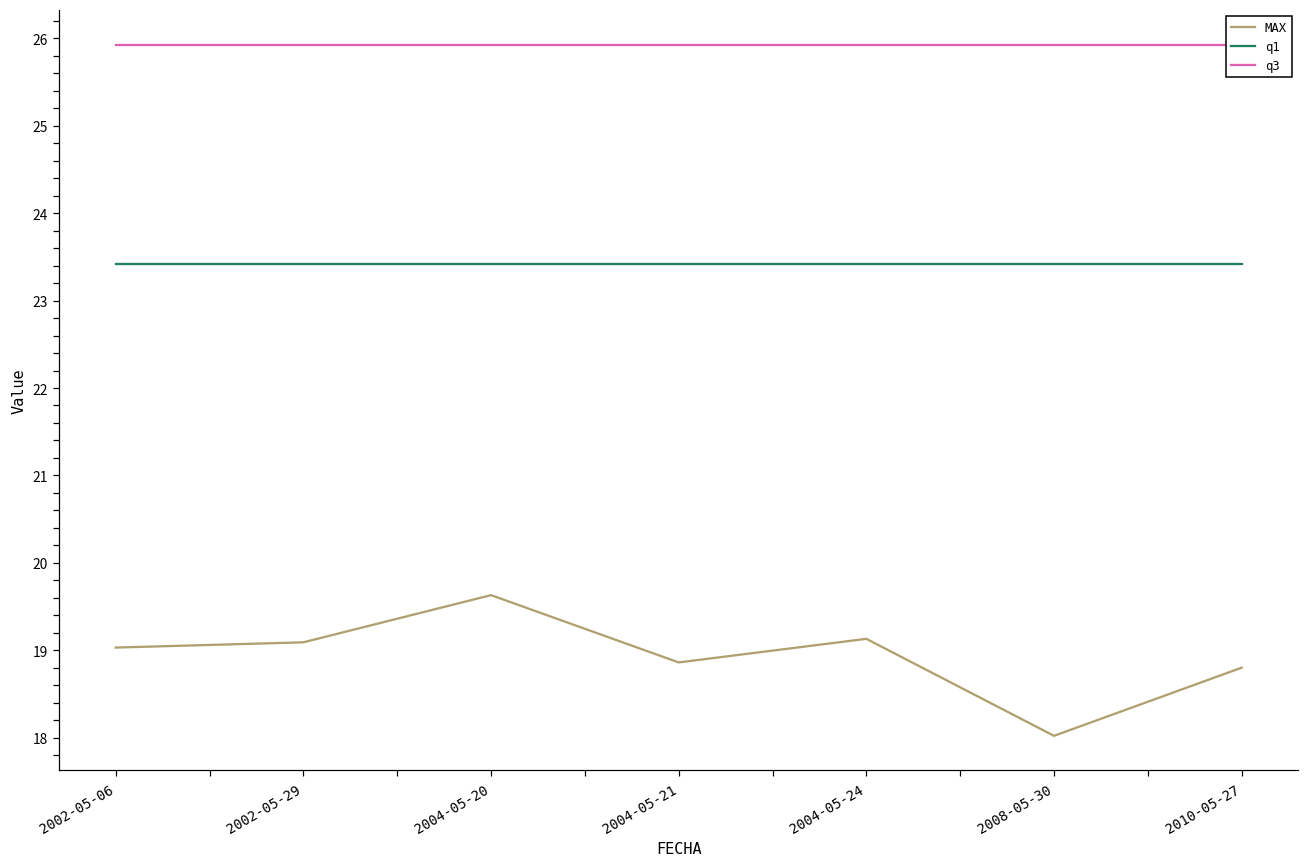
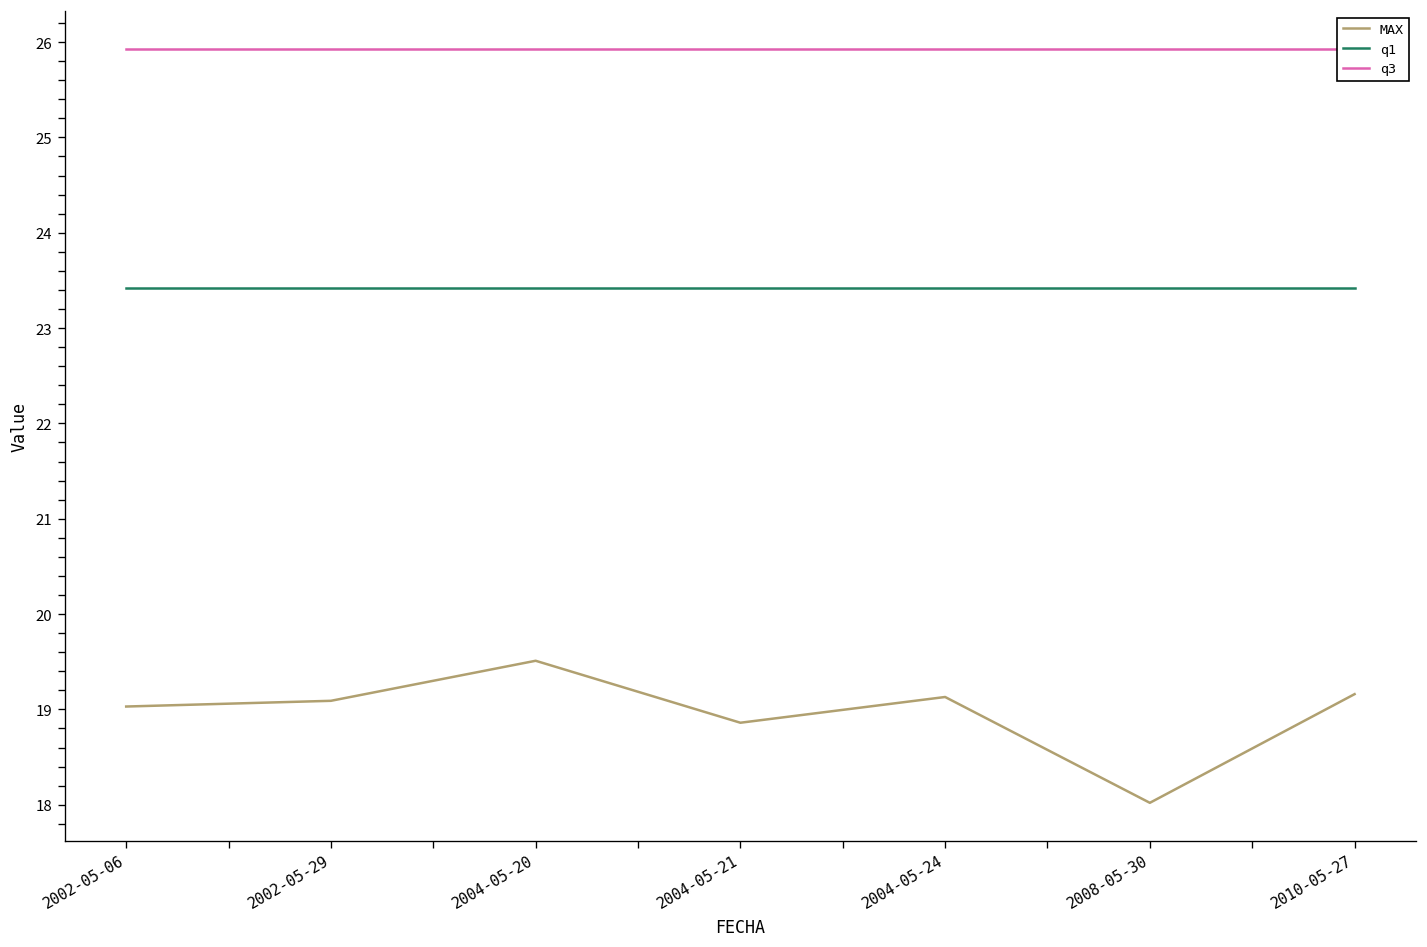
  {
    "MAX": {
      "2002-05-06": 19.0,
      "2002-05-29": 19.1,
-     "2004-05-20": 19.6,
+     "2004-05-20": 19.5,
      "2004-05-21": 18.9,
      "2004-05-24": 19.1,
      "2008-05-30": 18.0,
-     "2010-05-27": 18.8
+     "2010-05-27": 19.2
    },
    "q1": {
      "2002-05-06": 23.4,
      "2002-05-29": 23.4,
      "2004-05-20": 23.4,
      "2004-05-21": 23.4,
      "2004-05-24": 23.4,
      "2008-05-30": 23.4,
      "2010-05-27": 23.4
    },
    "q3": {
      "2002-05-06": 25.9,
      "2002-05-29": 25.9,
      "2004-05-20": 25.9,
      "2004-05-21": 25.9,
      "2004-05-24": 25.9,
      "2008-05-30": 25.9
    }
  }
